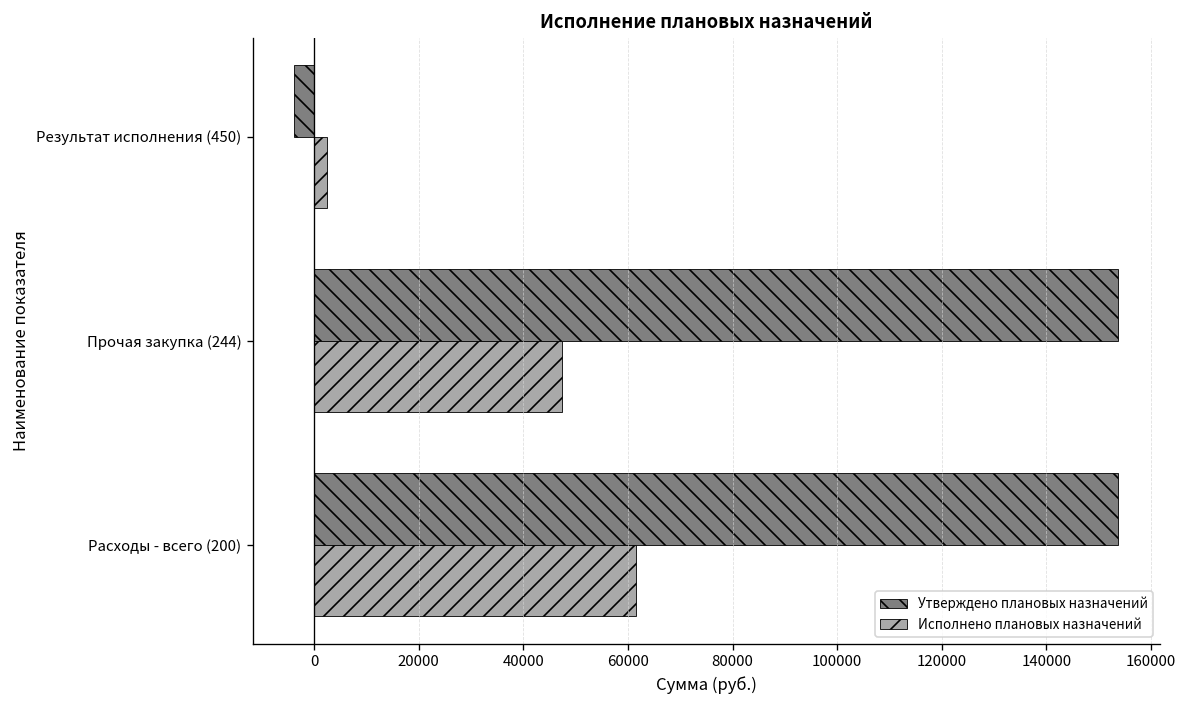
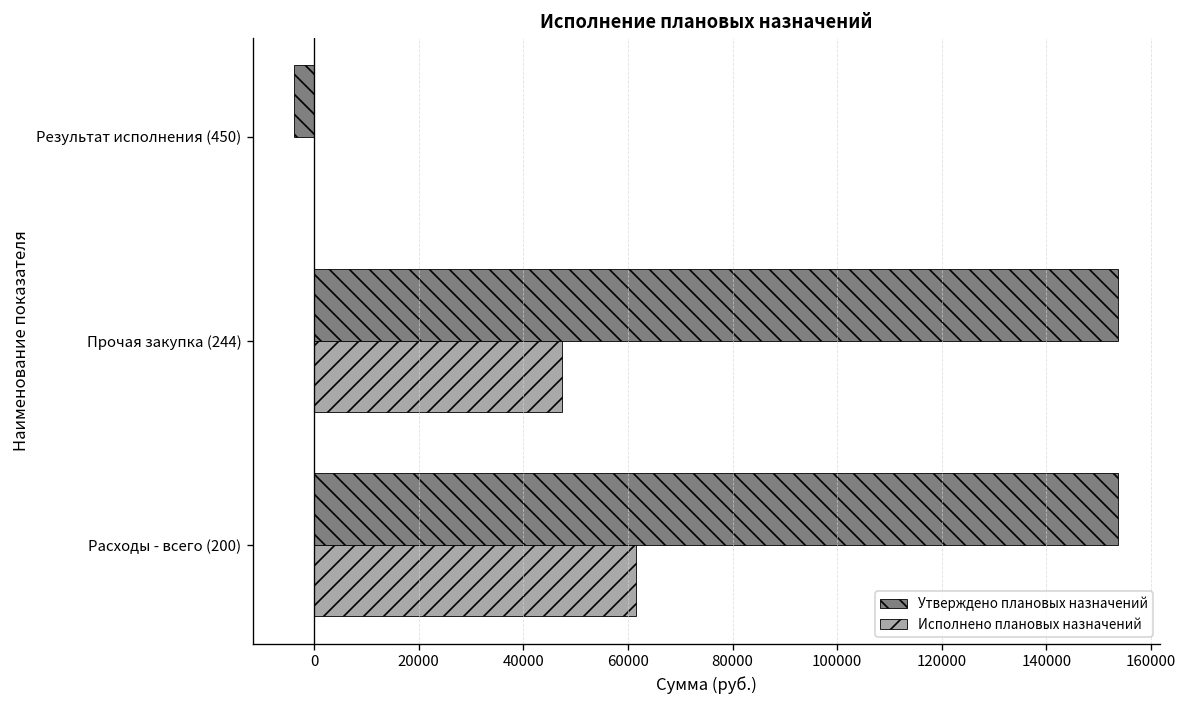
  {
    "Утверждено плановых назначений": {
      "Результат исполнения (450)": -4000,
      "Прочая закупка (244)": 154000,
      "Расходы - всего (200)": 154000
    },
    "Исполнено плановых назначений": {
-     "Результат исполнения (450)": 2000,
+     "Результат исполнения (450)": 0,
      "Прочая закупка (244)": 47000,
      "Расходы - всего (200)": 62000
    }
  }
